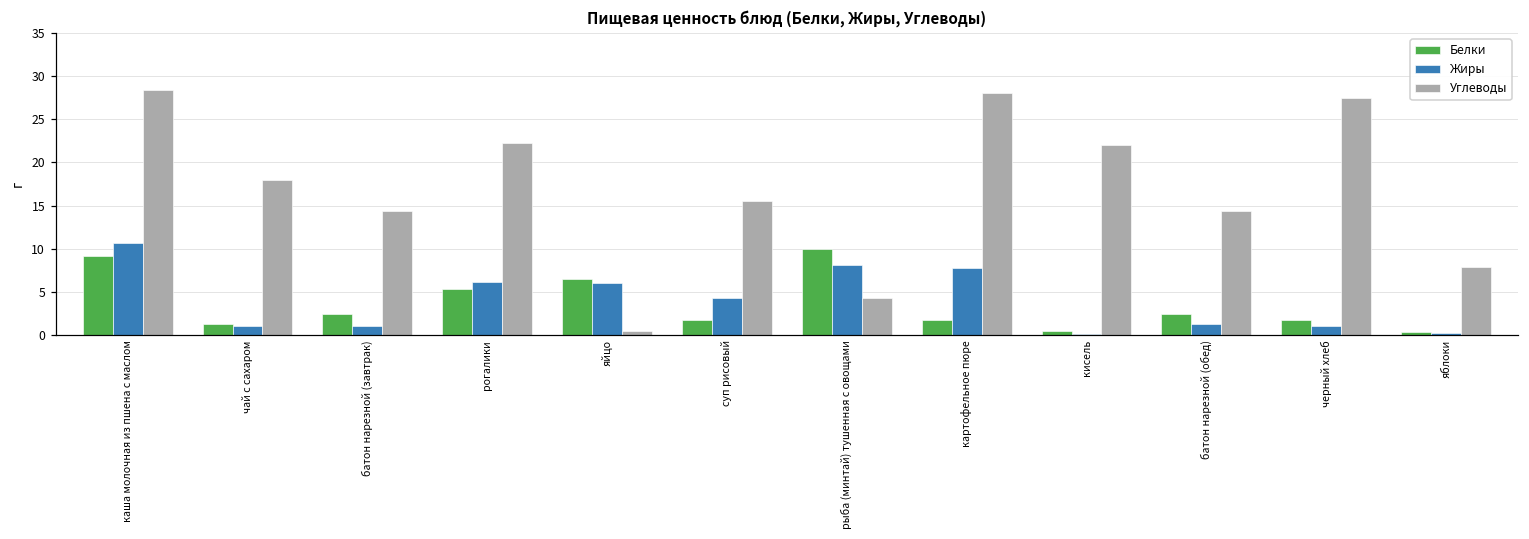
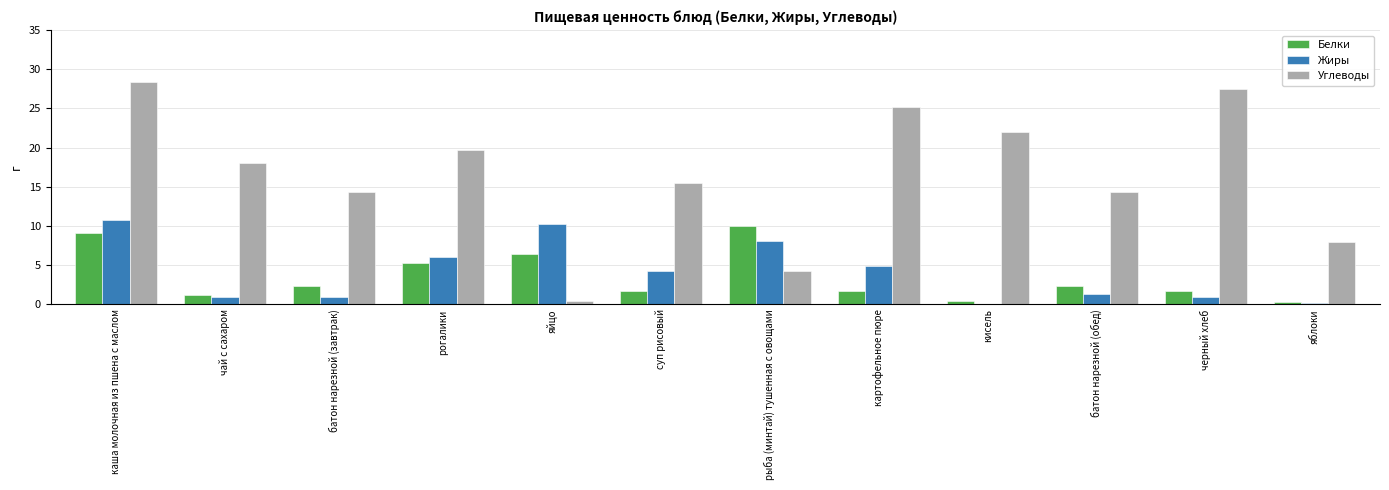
  {
    "Белки": {
      "каша молочная из пшена с маслом": 9,
      "чай с сахаром": 1,
      "батон нарезной (завтрак)": 2,
      "рогалики": 5,
      "яйцо": 6,
      "суп рисовый": 2,
      "рыба (минтай) тушенная с овощами": 10,
      "картофельное пюре": 2,
      "кисель": 0,
      "батон нарезной (обед)": 2,
      "черный хлеб": 2
    },
    "Жиры": {
      "каша молочная из пшена с маслом": 11,
      "чай с сахаром": 1,
      "батон нарезной (завтрак)": 1,
      "рогалики": 6,
-     "яйцо": 6,
+     "яйцо": 10,
      "суп рисовый": 4,
      "рыба (минтай) тушенная с овощами": 8,
-     "картофельное пюре": 8,
+     "картофельное пюре": 5,
      "батон нарезной (обед)": 1,
      "черный хлеб": 1
    },
    "Углеводы": {
      "каша молочная из пшена с маслом": 28,
      "чай с сахаром": 18,
      "батон нарезной (завтрак)": 14,
-     "рогалики": 22,
+     "рогалики": 20,
      "яйцо": 0,
      "суп рисовый": 16,
      "рыба (минтай) тушенная с овощами": 4,
-     "картофельное пюре": 28,
+     "картофельное пюре": 25,
      "кисель": 22,
      "батон нарезной (обед)": 14,
      "черный хлеб": 28,
      "яблоки": 8
    }
  }
